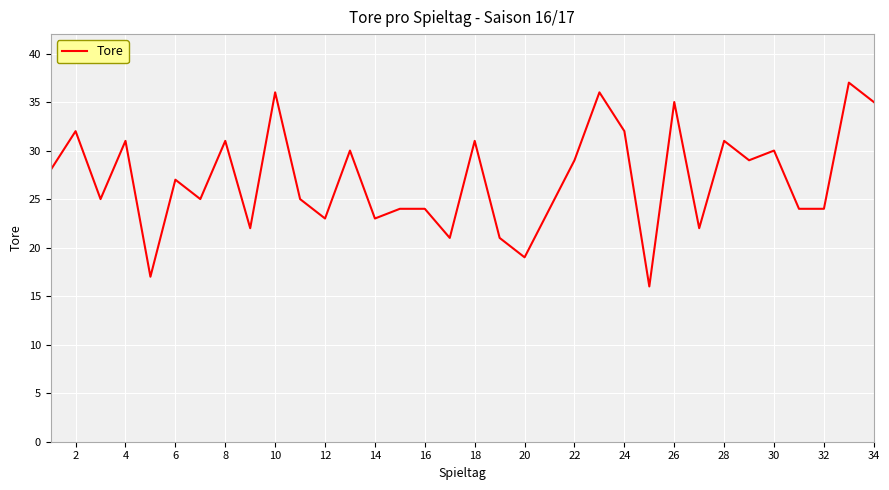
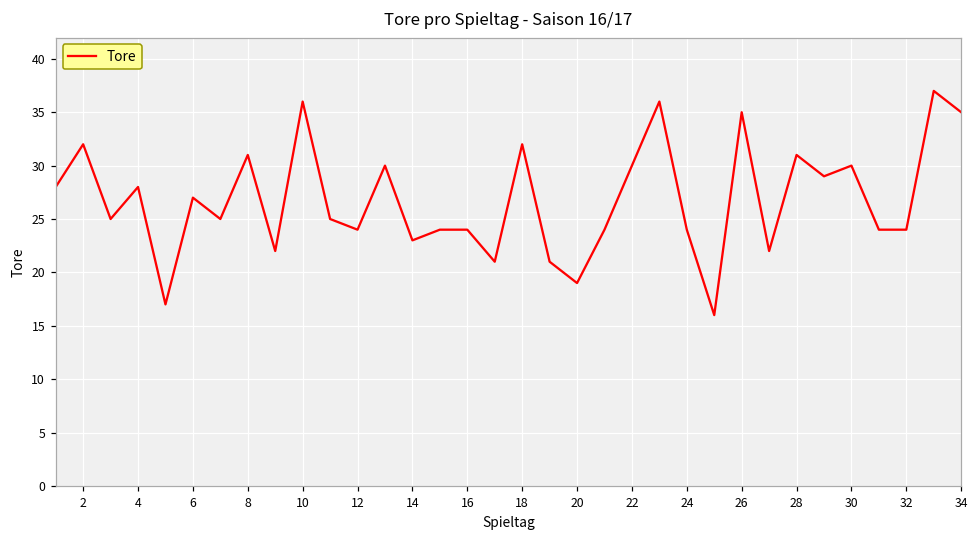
  {
    "2": 32,
-   "4": 31,
+   "4": 28,
    "6": 27,
    "8": 31,
    "10": 36,
-   "12": 23,
+   "12": 24,
    "14": 23,
    "16": 24,
-   "18": 31,
+   "18": 32,
    "20": 19,
-   "22": 29,
-   "24": 32,
+   "22": 30,
+   "24": 24,
    "26": 35,
    "28": 31,
    "30": 30,
    "32": 24,
    "34": 35
  }
